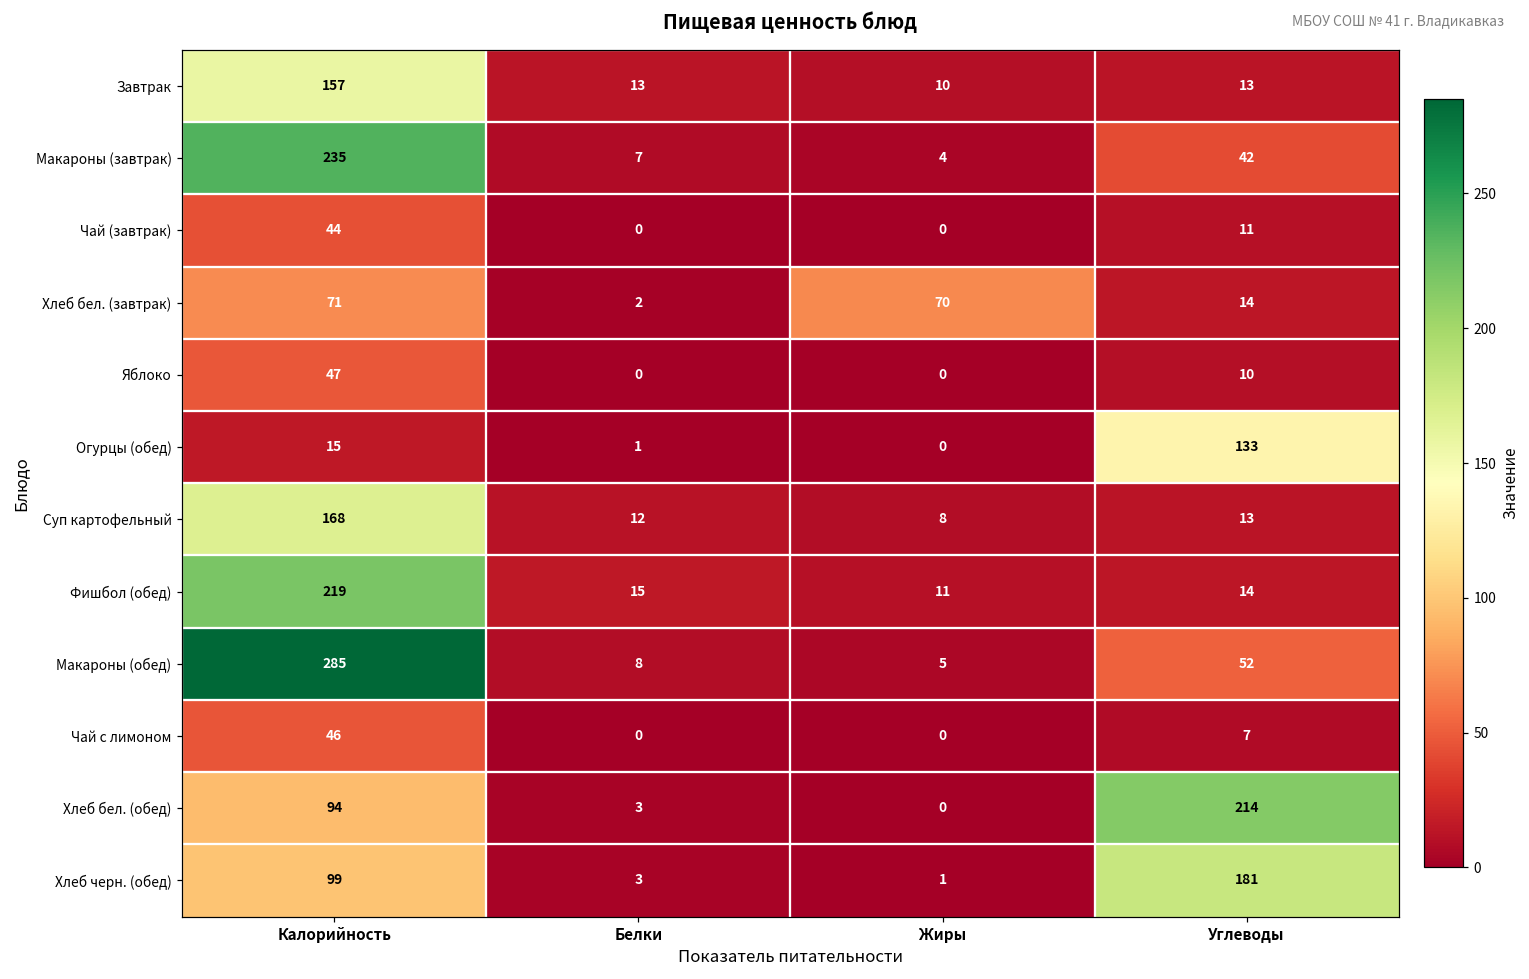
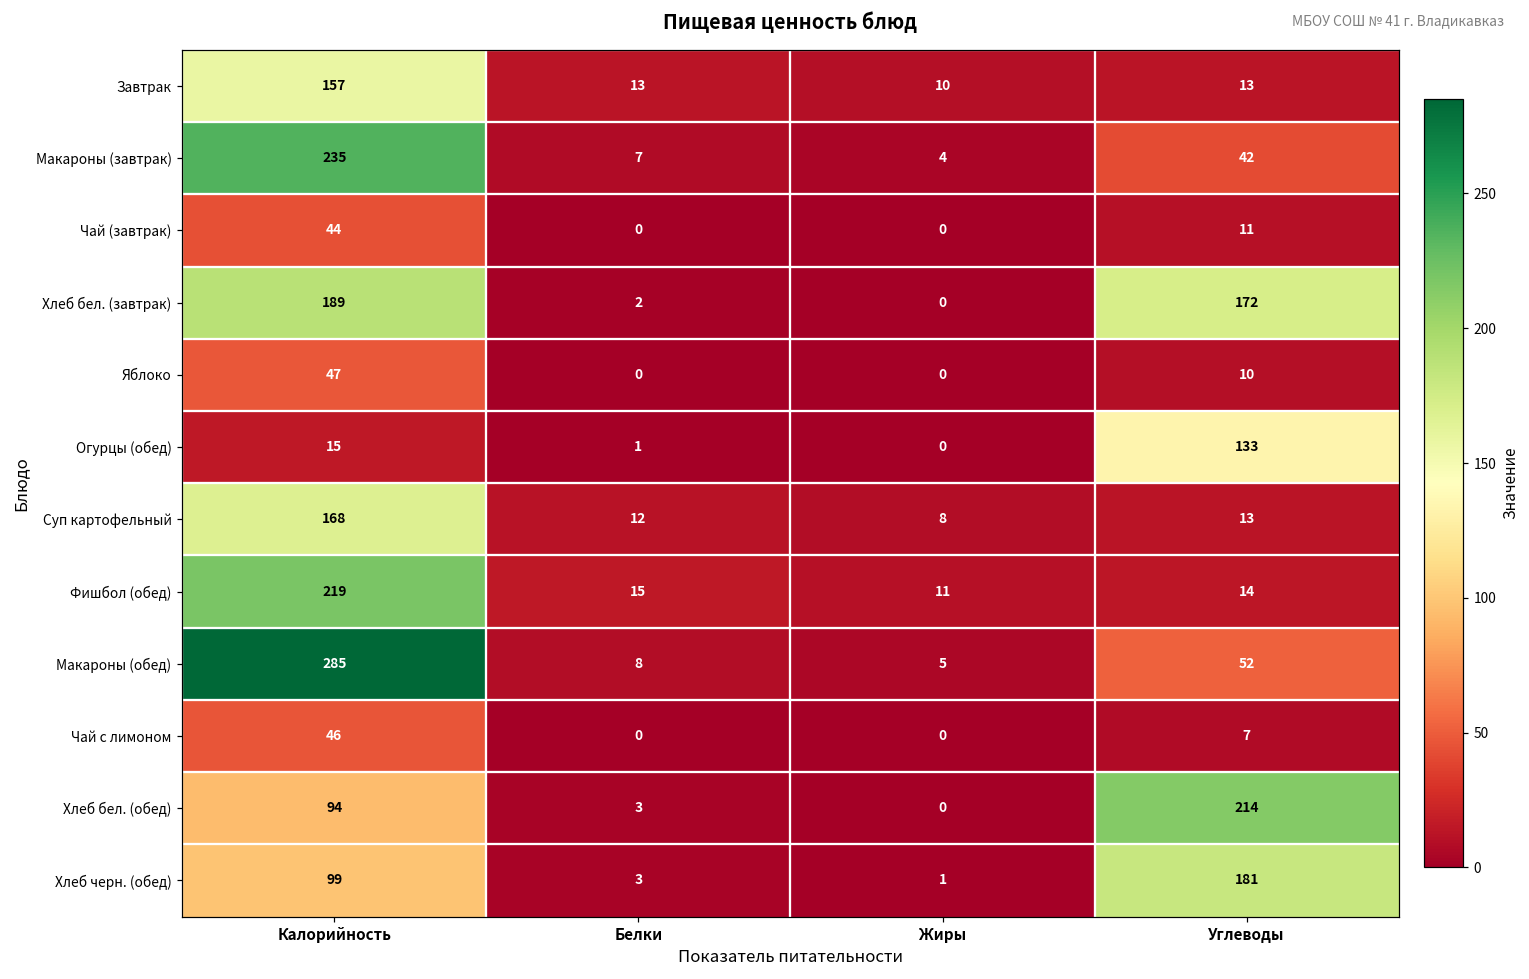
  {
    "Завтрак": {
      "Калорийность": 157,
      "Белки": 13,
      "Жиры": 10,
      "Углеводы": 13
    },
    "Макароны (завтрак)": {
      "Калорийность": 235,
      "Белки": 7,
      "Жиры": 4,
      "Углеводы": 42
    },
    "Чай (завтрак)": {
      "Калорийность": 44,
      "Белки": 0,
      "Жиры": 0,
      "Углеводы": 11
    },
    "Хлеб бел. (завтрак)": {
-     "Калорийность": 71,
+     "Калорийность": 189,
      "Белки": 2,
-     "Жиры": 70,
-     "Углеводы": 14
+     "Жиры": 0,
+     "Углеводы": 172
    },
    "Яблоко": {
      "Калорийность": 47,
      "Белки": 0,
      "Жиры": 0,
      "Углеводы": 10
    },
    "Огурцы (обед)": {
      "Калорийность": 15,
      "Белки": 1,
      "Жиры": 0,
      "Углеводы": 133
    },
    "Суп картофельный": {
      "Калорийность": 168,
      "Белки": 12,
      "Жиры": 8,
      "Углеводы": 13
    },
    "Фишбол (обед)": {
      "Калорийность": 219,
      "Белки": 15,
      "Жиры": 11,
      "Углеводы": 14
    },
    "Макароны (обед)": {
      "Калорийность": 285,
      "Белки": 8,
      "Жиры": 5,
      "Углеводы": 52
    },
    "Чай с лимоном": {
      "Калорийность": 46,
      "Белки": 0,
      "Жиры": 0,
      "Углеводы": 7
    },
    "Хлеб бел. (обед)": {
      "Калорийность": 94,
      "Белки": 3,
      "Жиры": 0,
      "Углеводы": 214
    },
    "Хлеб черн. (обед)": {
      "Калорийность": 99,
      "Белки": 3,
      "Жиры": 1,
      "Углеводы": 181
    }
  }
